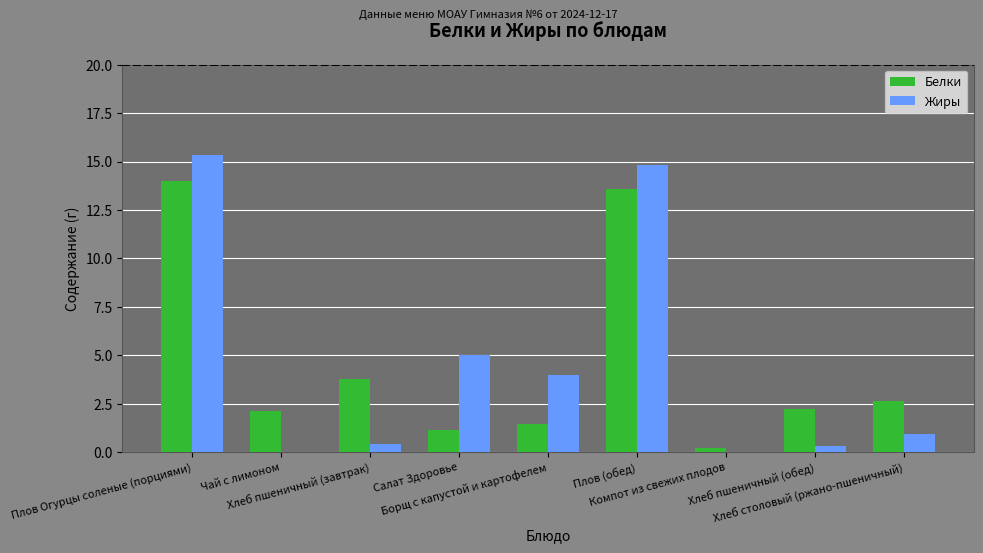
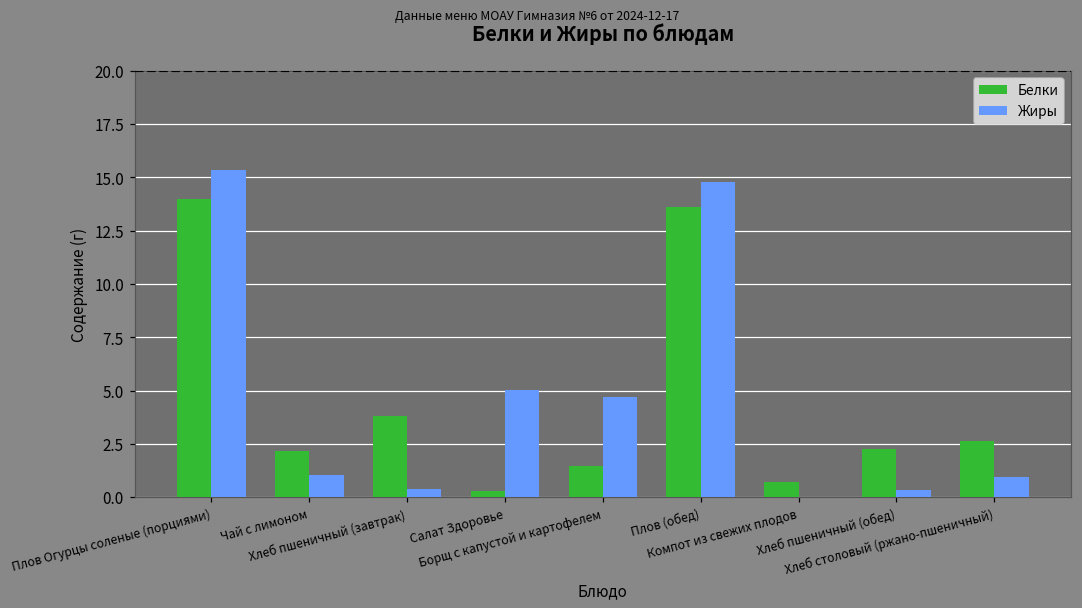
  {
    "Белки": {
      "Плов Огурцы соленые (порциями)": 14.0,
      "Чай с лимоном": 2.1,
      "Хлеб пшеничный (завтрак)": 3.8,
-     "Салат Здоровье": 1.2,
+     "Салат Здоровье": 0.3,
      "Борщ с капустой и картофелем": 1.5,
      "Плов (обед)": 13.6,
-     "Компот из свежих плодов": 0.2,
+     "Компот из свежих плодов": 0.7,
      "Хлеб пшеничный (обед)": 2.2,
      "Хлеб столовый (ржано-пшеничный)": 2.6
    },
    "Жиры": {
      "Плов Огурцы соленые (порциями)": 15.4,
-     "Чай с лимоном": 0.0,
+     "Чай с лимоном": 1.0,
      "Хлеб пшеничный (завтрак)": 0.4,
      "Салат Здоровье": 5.0,
-     "Борщ с капустой и картофелем": 4.0,
+     "Борщ с капустой и картофелем": 4.7,
      "Плов (обед)": 14.8,
      "Компот из свежих плодов": 0.0,
      "Хлеб пшеничный (обед)": 0.3,
      "Хлеб столовый (ржано-пшеничный)": 0.9
    }
  }
